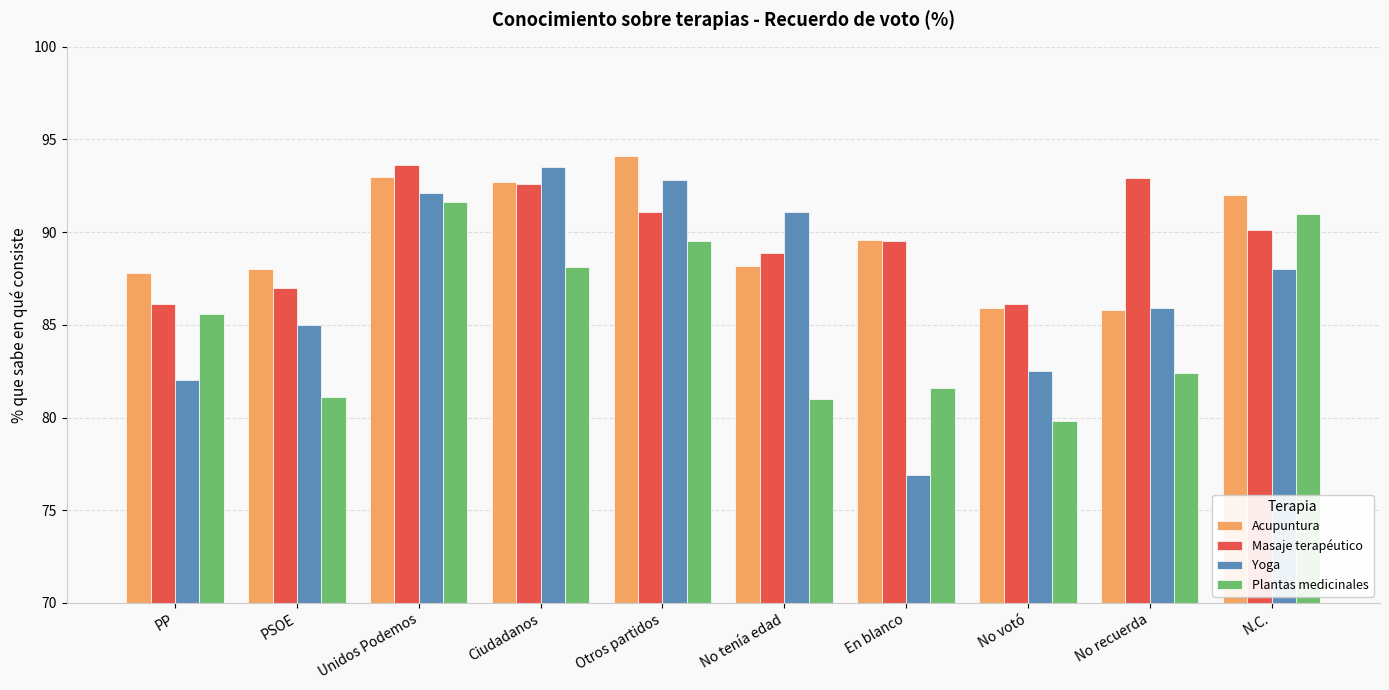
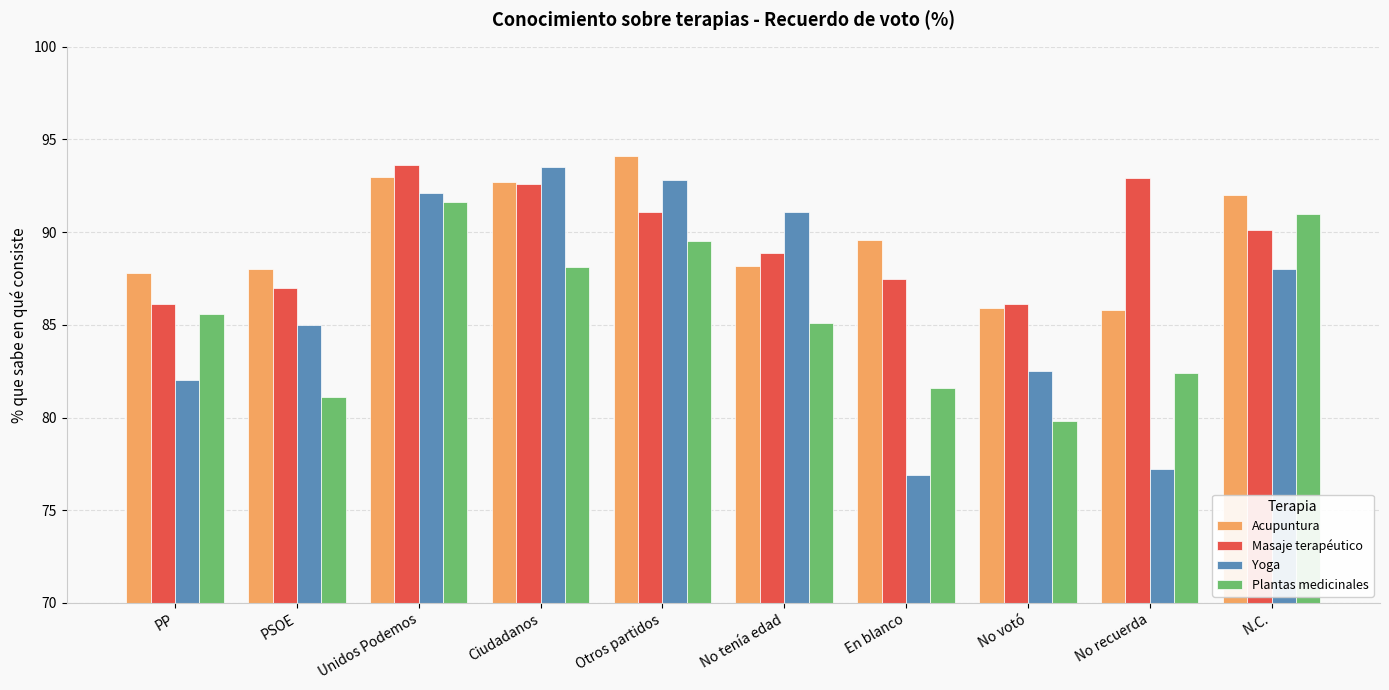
  {
    "Acupuntura": {
      "PP": 87.8,
      "PSOE": 88.0,
      "Unidos Podemos": 93.0,
      "Ciudadanos": 92.7,
      "Otros partidos": 94.1,
      "No tenía edad": 88.2,
      "En blanco": 89.6,
      "No votó": 85.9,
      "No recuerda": 85.8,
      "N.C.": 92.0
    },
    "Masaje terapéutico": {
      "PP": 86.1,
      "PSOE": 87.0,
      "Unidos Podemos": 93.6,
      "Ciudadanos": 92.6,
      "Otros partidos": 91.1,
      "No tenía edad": 88.9,
-     "En blanco": 89.5,
+     "En blanco": 87.5,
      "No votó": 86.1,
      "No recuerda": 92.9,
      "N.C.": 90.1
    },
    "Yoga": {
      "PP": 82.0,
      "PSOE": 85.0,
      "Unidos Podemos": 92.1,
      "Ciudadanos": 93.5,
      "Otros partidos": 92.8,
      "No tenía edad": 91.1,
      "En blanco": 76.9,
      "No votó": 82.5,
-     "No recuerda": 85.9,
+     "No recuerda": 77.2,
      "N.C.": 88.0
    },
    "Plantas medicinales": {
      "PP": 85.6,
      "PSOE": 81.1,
      "Unidos Podemos": 91.6,
      "Ciudadanos": 88.1,
      "Otros partidos": 89.5,
-     "No tenía edad": 81.0,
+     "No tenía edad": 85.1,
      "En blanco": 81.6,
      "No votó": 79.8,
      "No recuerda": 82.4,
      "N.C.": 91.0
    }
  }
